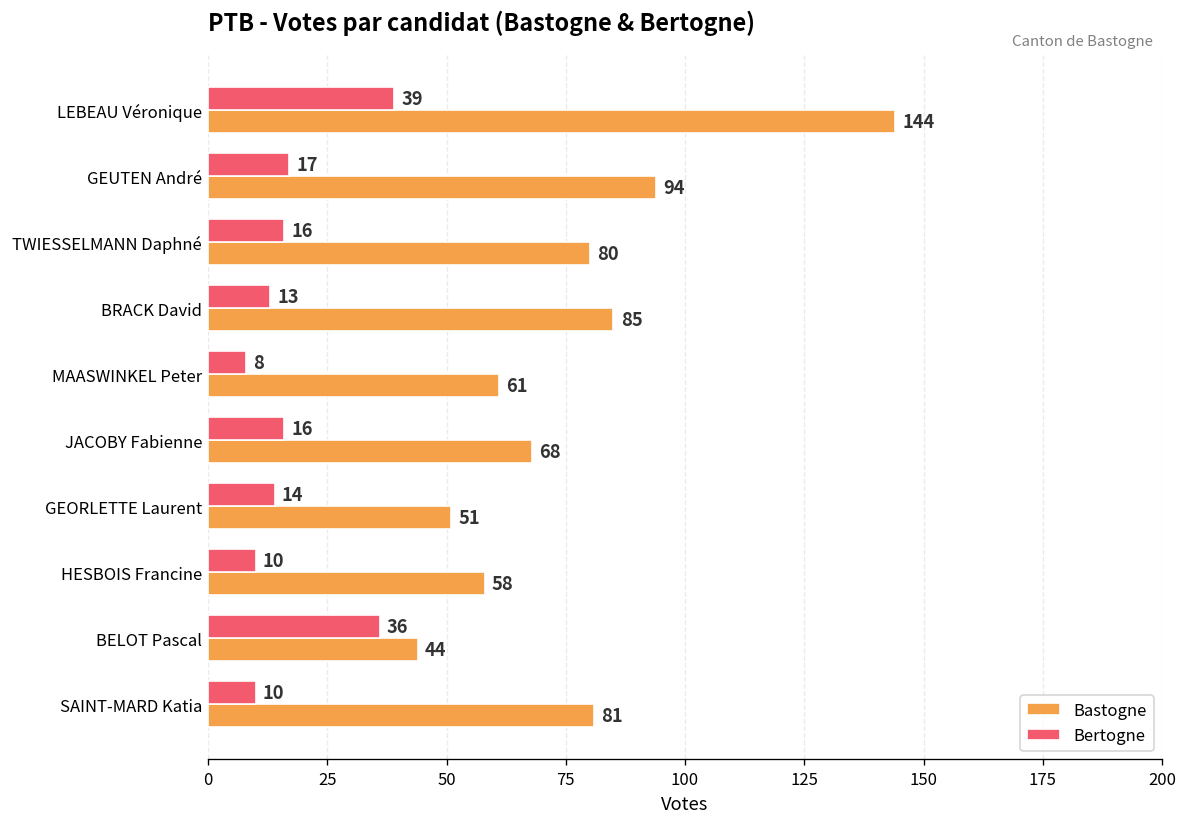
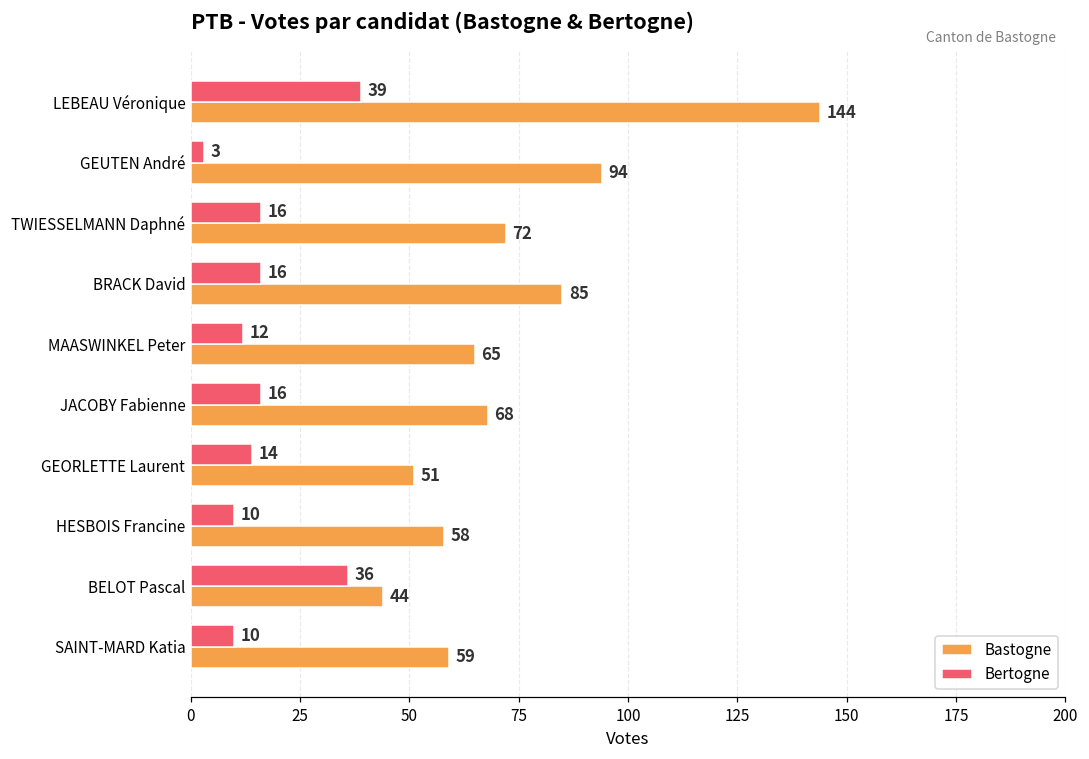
  {
    "Bastogne": {
      "LEBEAU Véronique": 144,
      "GEUTEN André": 94,
-     "TWIESSELMANN Daphné": 80,
+     "TWIESSELMANN Daphné": 72,
      "BRACK David": 85,
-     "MAASWINKEL Peter": 61,
+     "MAASWINKEL Peter": 65,
      "JACOBY Fabienne": 68,
      "GEORLETTE Laurent": 51,
      "HESBOIS Francine": 58,
      "BELOT Pascal": 44,
-     "SAINT-MARD Katia": 81
+     "SAINT-MARD Katia": 59
    },
    "Bertogne": {
      "LEBEAU Véronique": 39,
-     "GEUTEN André": 17,
+     "GEUTEN André": 3,
      "TWIESSELMANN Daphné": 16,
-     "BRACK David": 13,
-     "MAASWINKEL Peter": 8,
+     "BRACK David": 16,
+     "MAASWINKEL Peter": 12,
      "JACOBY Fabienne": 16,
      "GEORLETTE Laurent": 14,
      "HESBOIS Francine": 10,
      "BELOT Pascal": 36,
      "SAINT-MARD Katia": 10
    }
  }
